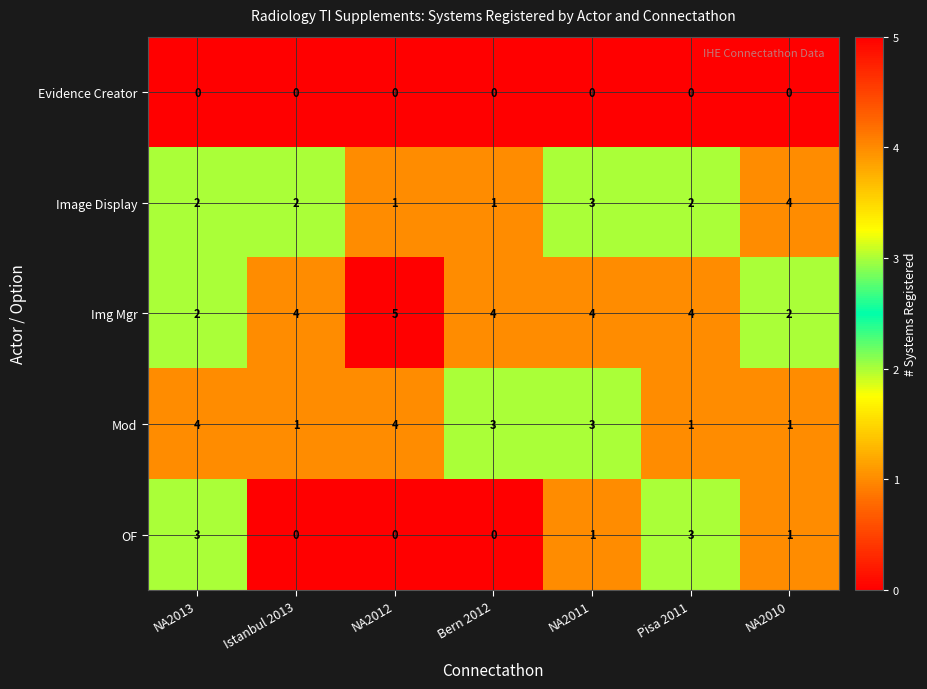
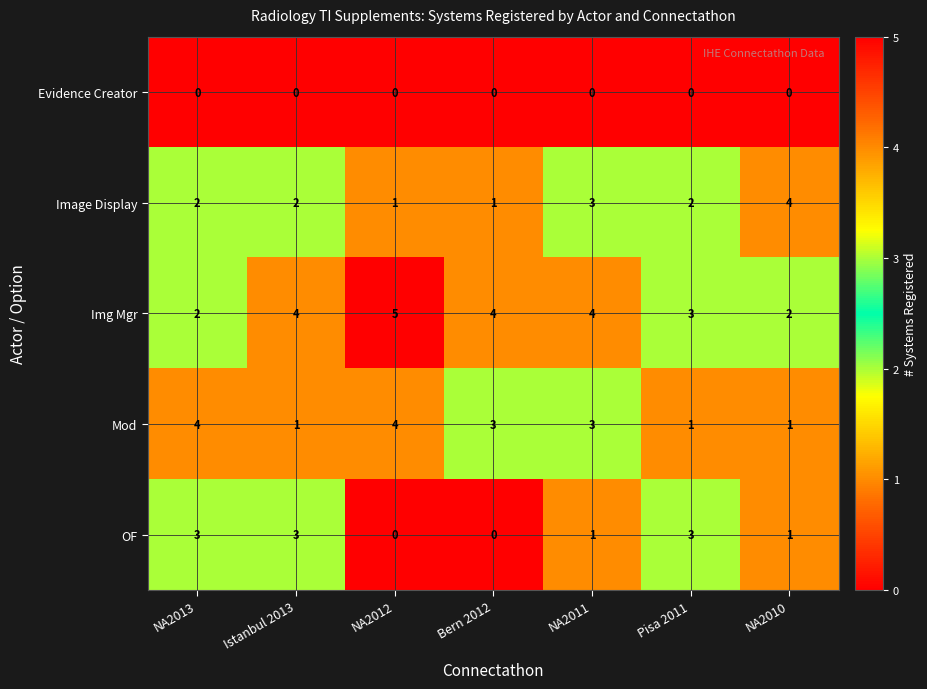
  {
    "Evidence Creator": {
      "NA2013": 0,
      "Istanbul 2013": 0,
      "NA2012": 0,
      "Bern 2012": 0,
      "NA2011": 0,
      "Pisa 2011": 0
    },
    "Image Display": {
      "NA2013": 2,
      "Istanbul 2013": 2,
      "NA2012": 1,
      "Bern 2012": 1,
      "NA2011": 3,
      "Pisa 2011": 2,
      "NA2010": 4
    },
    "Img Mgr": {
      "NA2013": 2,
      "Istanbul 2013": 4,
      "NA2012": 5,
      "Bern 2012": 4,
      "NA2011": 4,
-     "Pisa 2011": 4,
+     "Pisa 2011": 3,
      "NA2010": 2
    },
    "Mod": {
      "NA2013": 4,
      "Istanbul 2013": 1,
      "NA2012": 4,
      "Bern 2012": 3,
      "NA2011": 3,
      "Pisa 2011": 1,
      "NA2010": 1
    },
    "OF": {
      "NA2013": 3,
-     "Istanbul 2013": 0,
+     "Istanbul 2013": 3,
      "NA2012": 0,
      "Bern 2012": 0,
      "NA2011": 1,
      "Pisa 2011": 3,
      "NA2010": 1
    }
  }
